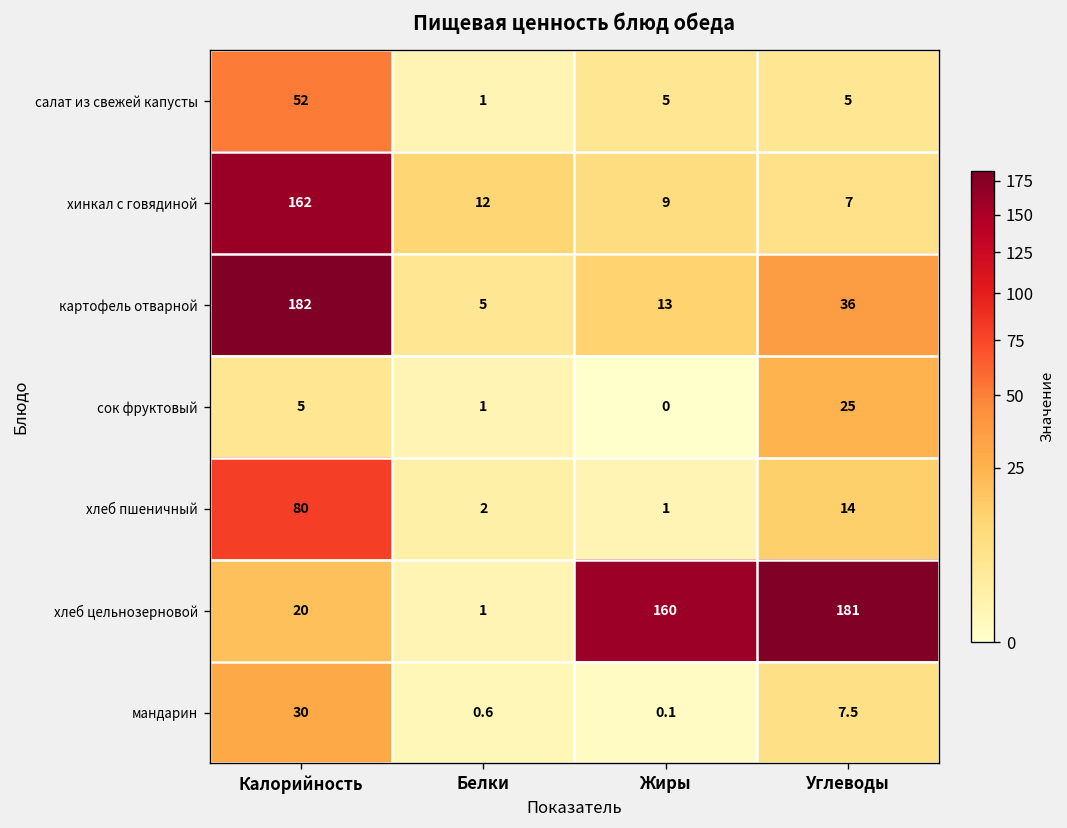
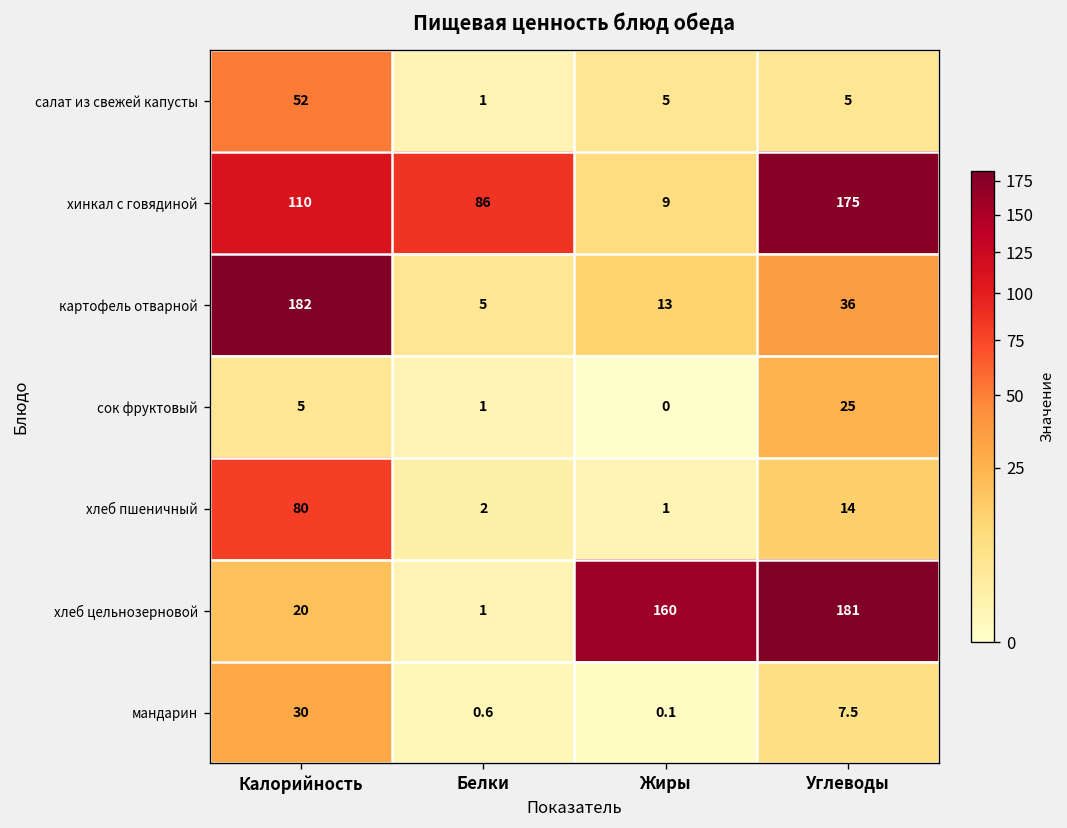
  {
    "салат из свежей капусты": {
      "Калорийность": 52,
      "Белки": 1,
      "Жиры": 5,
      "Углеводы": 5
    },
    "хинкал с говядиной": {
-     "Калорийность": 162,
-     "Белки": 12,
+     "Калорийность": 110,
+     "Белки": 86,
      "Жиры": 9,
-     "Углеводы": 7
+     "Углеводы": 175
    },
    "картофель отварной": {
      "Калорийность": 182,
      "Белки": 5,
      "Жиры": 13,
      "Углеводы": 36
    },
    "сок фруктовый": {
      "Калорийность": 5,
      "Белки": 1,
      "Жиры": 0,
      "Углеводы": 25
    },
    "хлеб пшеничный": {
      "Калорийность": 80,
      "Белки": 2,
      "Жиры": 1,
      "Углеводы": 14
    },
    "хлеб цельнозерновой": {
      "Калорийность": 20,
      "Белки": 1,
      "Жиры": 160,
      "Углеводы": 181
    },
    "мандарин": {
      "Калорийность": 30,
      "Белки": 0.6,
      "Жиры": 0.1,
      "Углеводы": 7.5
    }
  }
